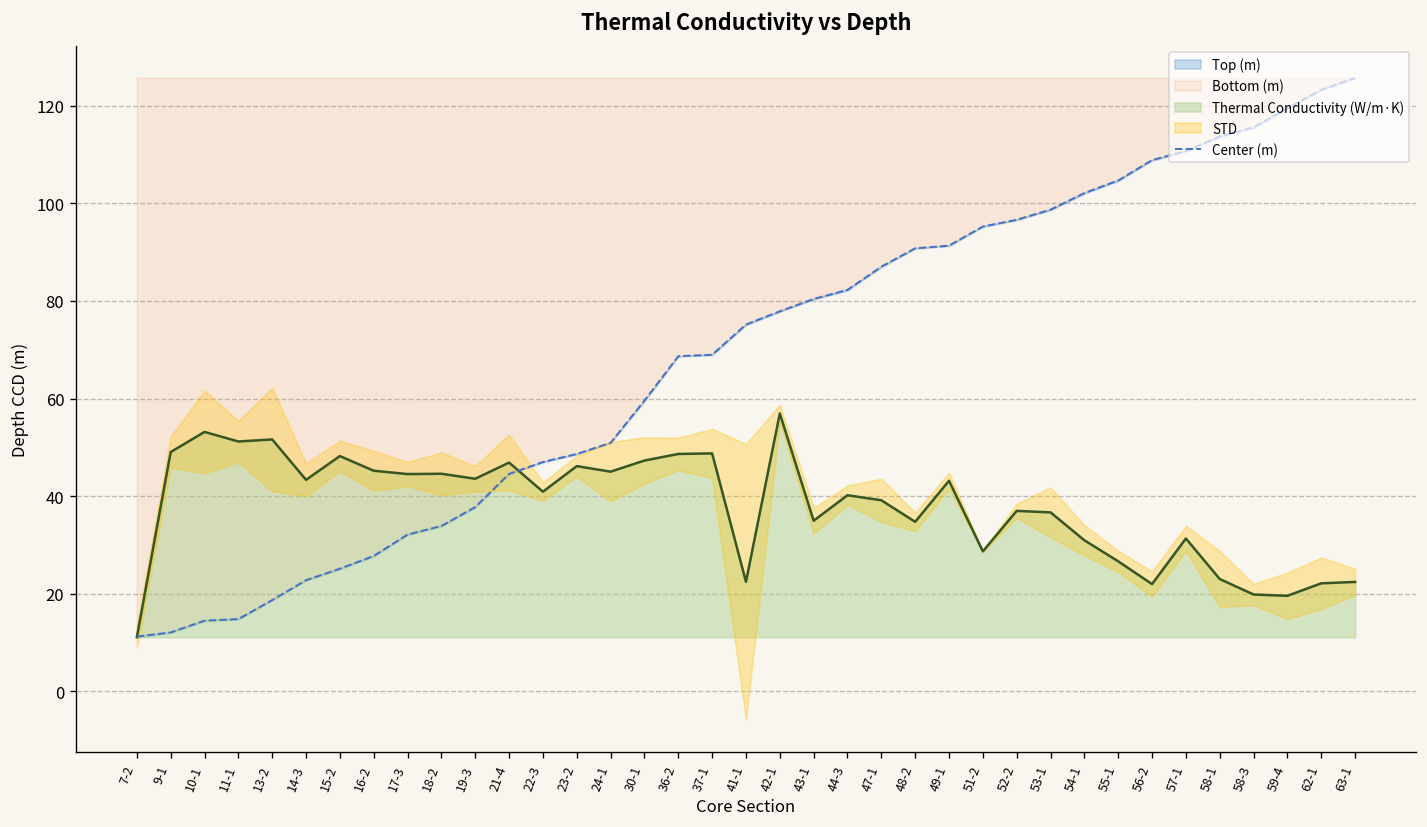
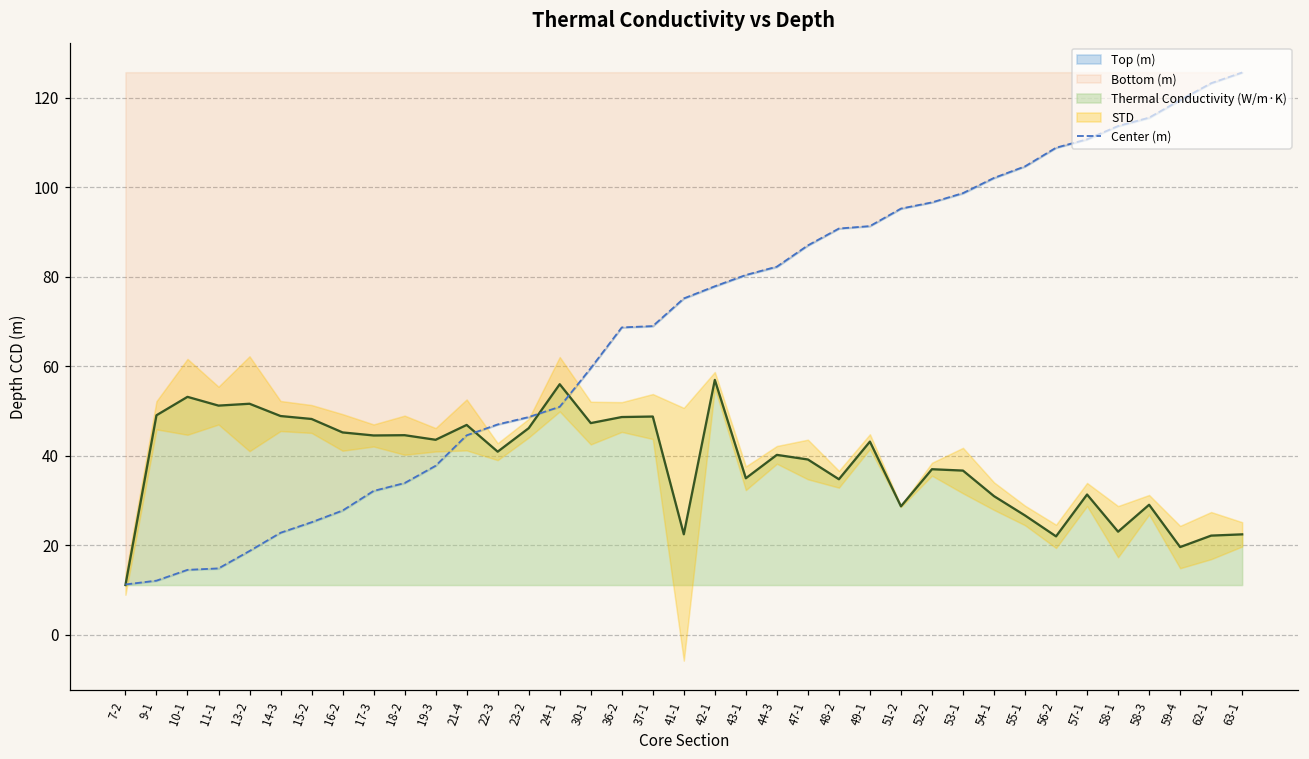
  {
    "Thermal Conductivity (W/m·K)": {
      "9-1": 49,
      "10-1": 53,
      "11-1": 51,
      "13-2": 52,
-     "14-3": 43,
+     "14-3": 49,
      "15-2": 48,
      "16-2": 45,
      "17-3": 45,
      "18-2": 45,
      "19-3": 44,
      "21-4": 47,
      "22-3": 41,
      "23-2": 46,
-     "24-1": 45,
+     "24-1": 56,
      "30-1": 47,
      "36-2": 49,
      "37-1": 49,
      "41-1": 22,
      "42-1": 57,
      "43-1": 35,
      "44-3": 40,
      "47-1": 39,
      "48-2": 35,
      "49-1": 43,
      "52-2": 37,
      "53-1": 37,
      "54-1": 31,
      "55-1": 27,
      "56-2": 22,
      "57-1": 31,
      "58-1": 23,
-     "58-3": 20,
+     "58-3": 29,
      "59-4": 20,
      "62-1": 22,
      "63-1": 22
    }
  }
